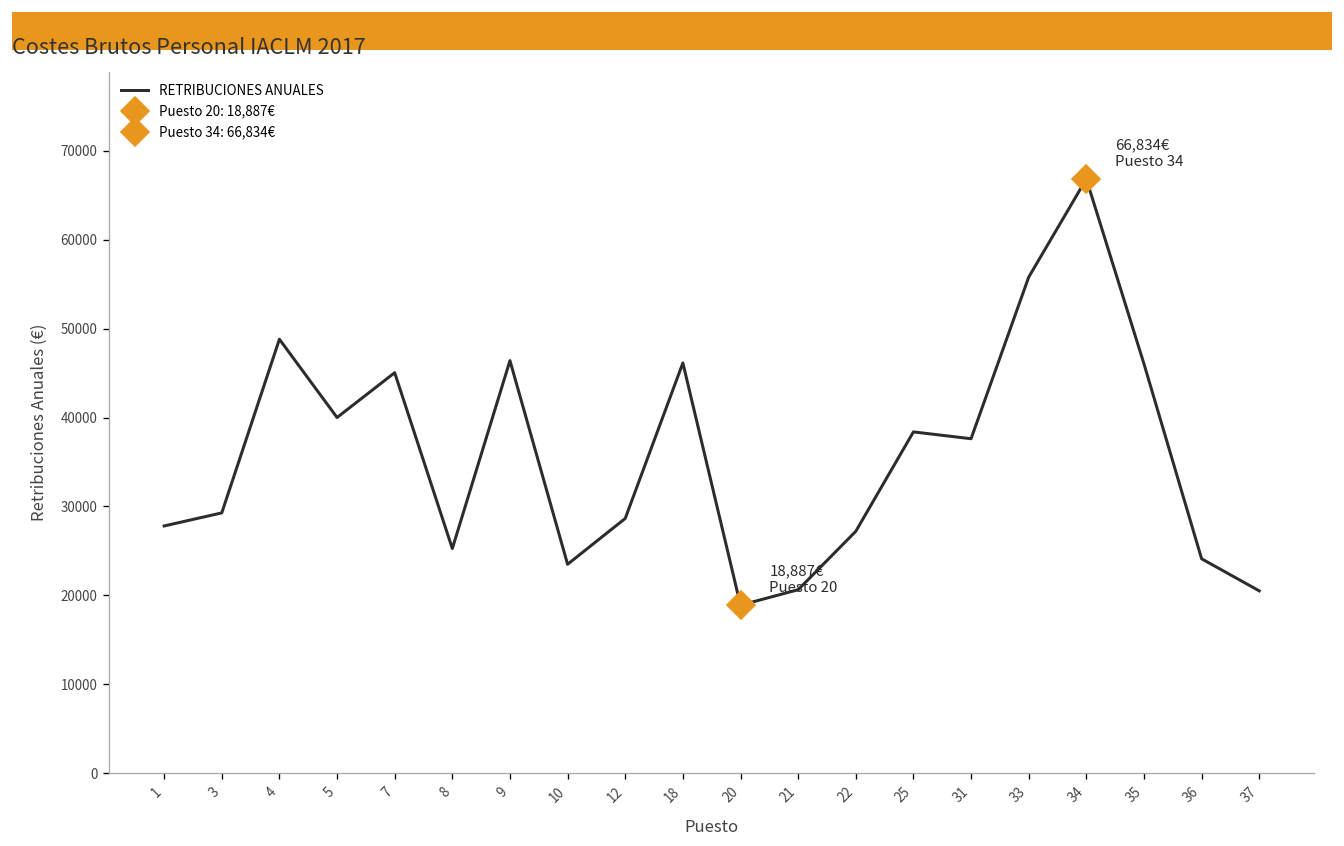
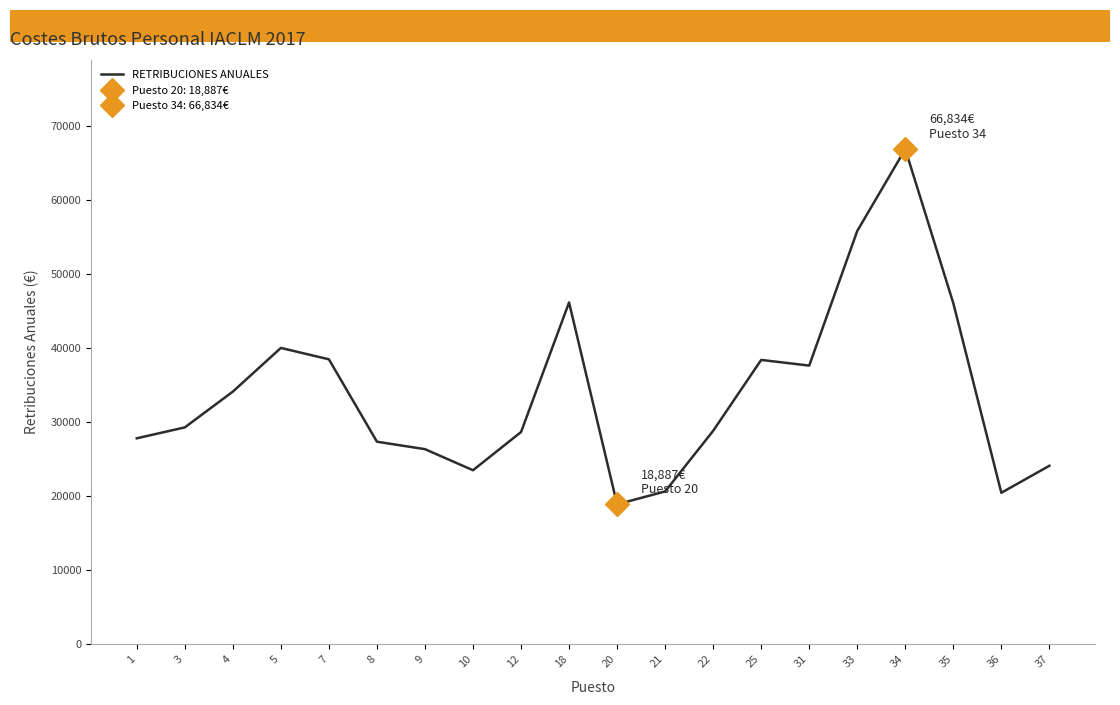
  {
    "RETRIBUCIONES ANUALES": {
      "1": 28000,
      "3": 29000,
-     "4": 49000,
+     "4": 34000,
      "5": 40000,
-     "7": 45000,
-     "8": 25000,
-     "9": 46000,
+     "7": 38000,
+     "8": 27000,
+     "9": 26000,
      "10": 23000,
      "12": 29000,
      "18": 46000,
-     "22": 27000,
+     "22": 29000,
      "25": 38000,
      "31": 38000,
      "33": 56000,
      "35": 46000,
-     "36": 24000,
-     "37": 21000
+     "36": 20000,
+     "37": 24000
    }
  }
